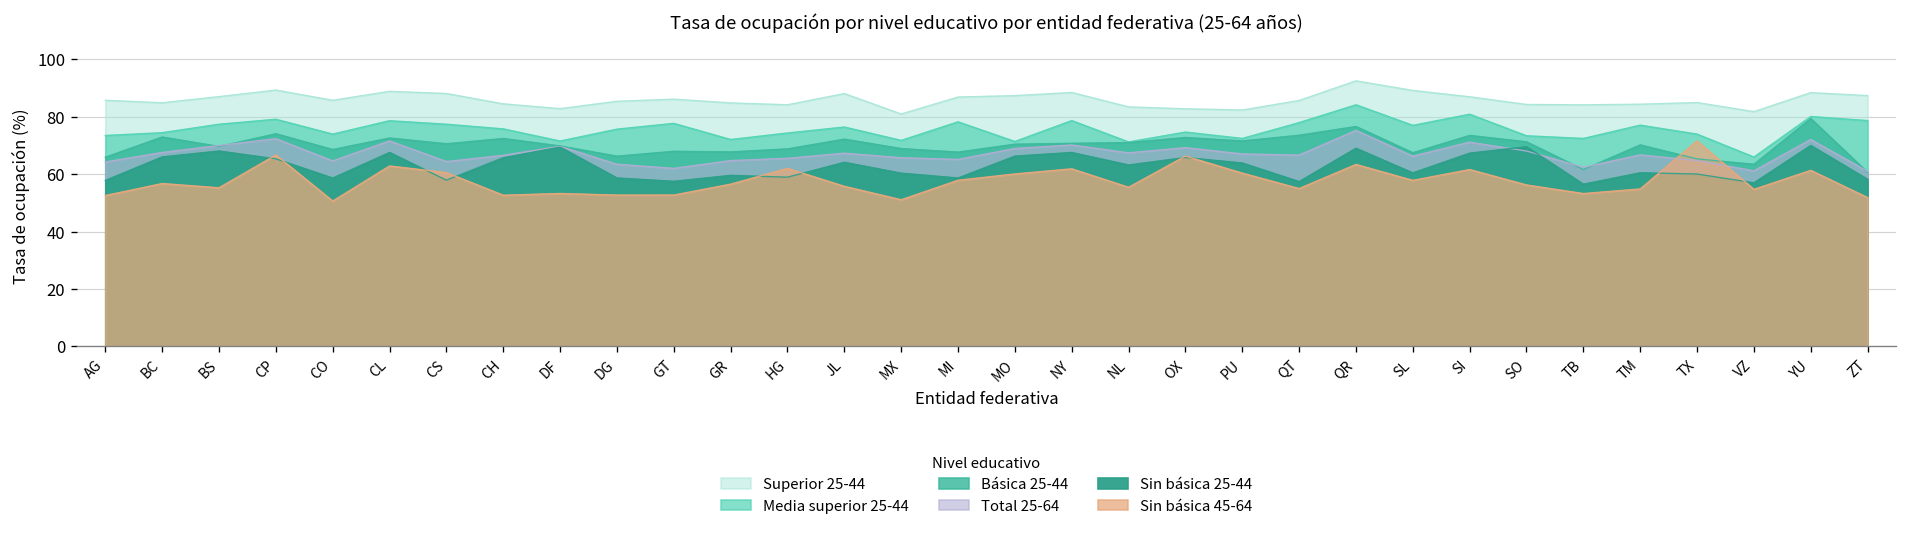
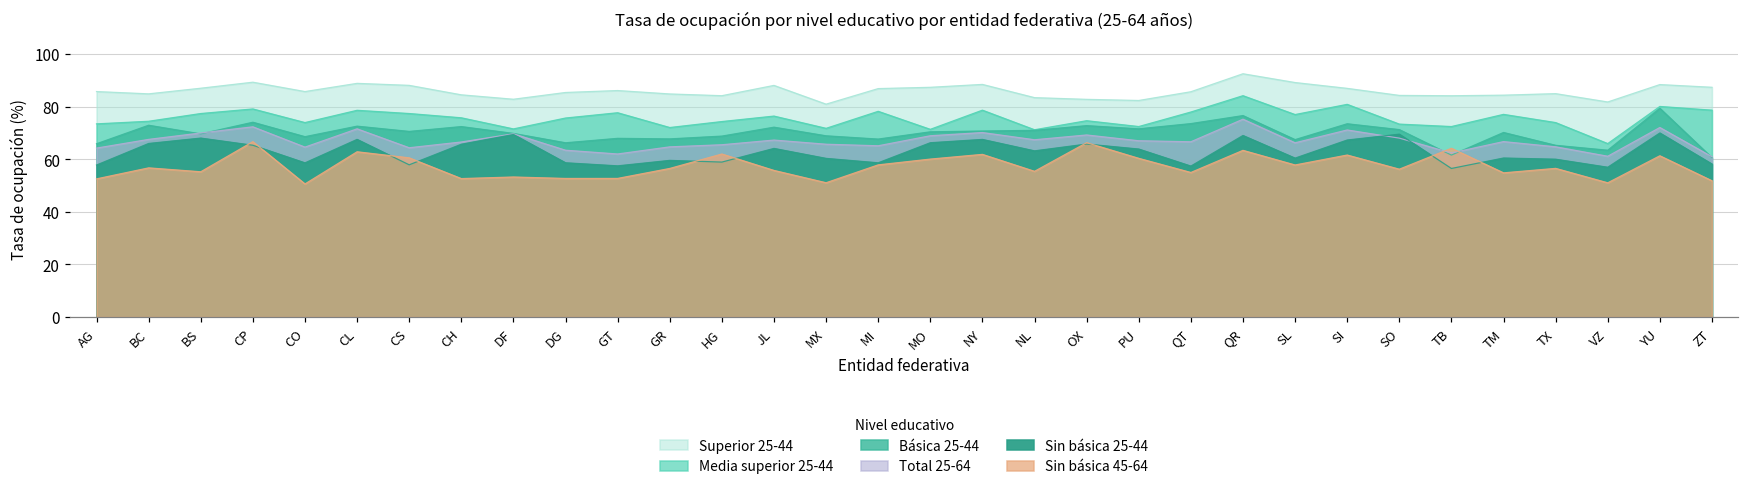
  {
    "Sin básica 45-64": {
      "AG": 53,
      "BC": 57,
      "BS": 55,
      "CP": 67,
      "CO": 51,
      "CL": 63,
      "CS": 61,
      "CH": 53,
      "DF": 53,
      "DG": 53,
      "GT": 53,
      "GR": 57,
      "HG": 62,
      "JL": 56,
      "MX": 51,
      "MO": 60,
      "NY": 62,
      "NL": 55,
      "PU": 60,
      "QT": 55,
      "QR": 63,
      "SL": 58,
      "SI": 62,
      "SO": 56,
-     "TB": 53,
+     "TB": 64,
      "TM": 55,
-     "TX": 72,
-     "VZ": 55,
+     "TX": 57,
+     "VZ": 51,
      "YU": 61,
      "ZT": 52
    }
  }
